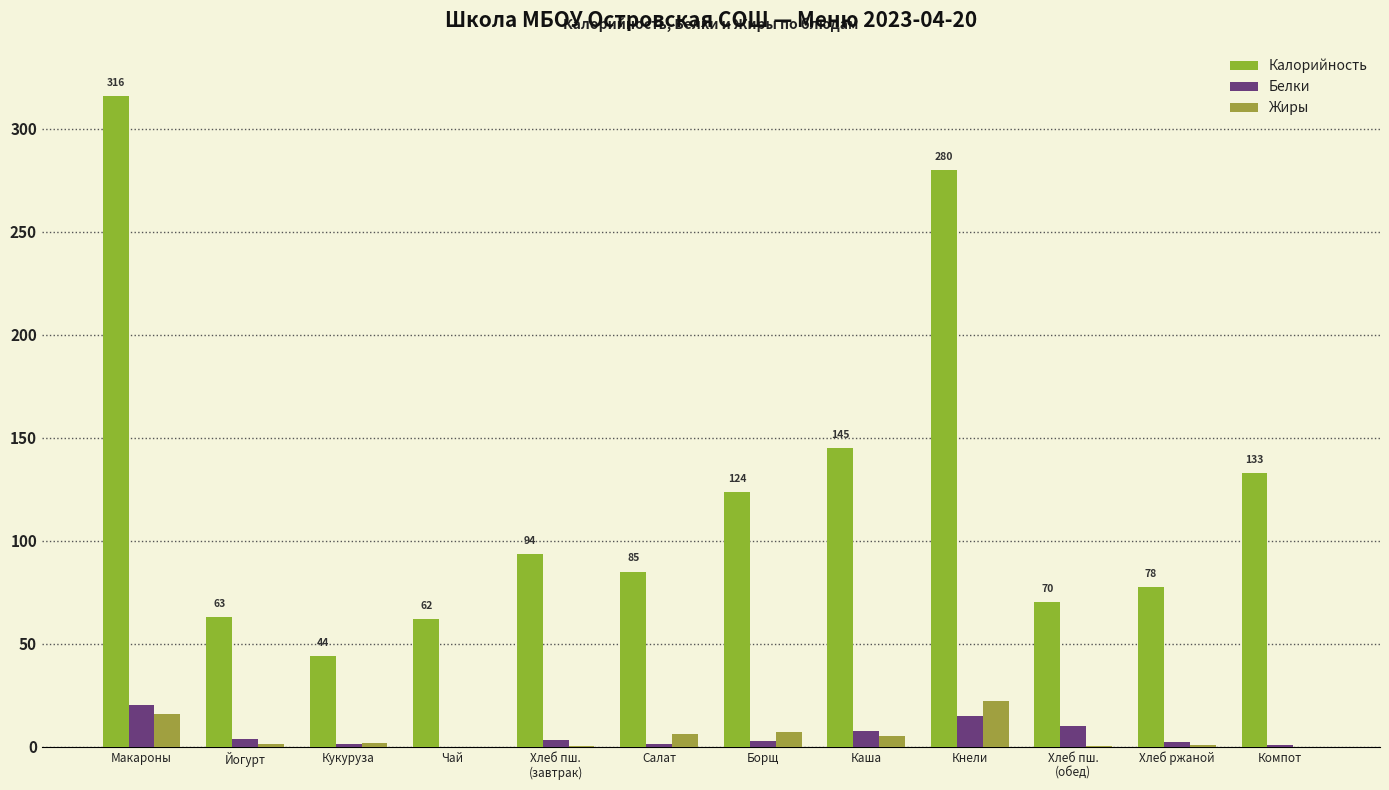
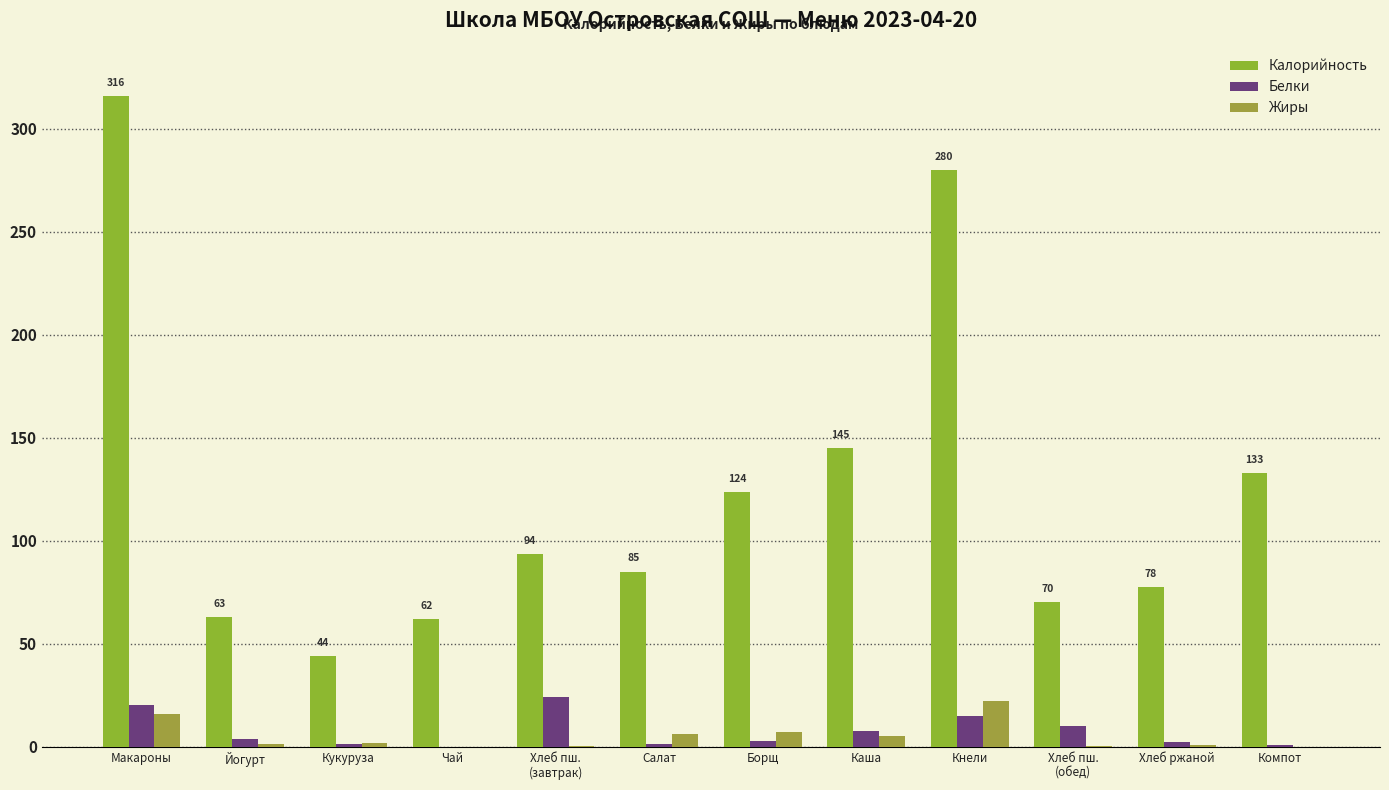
  {
    "Белки": {
      "Макароны": 20,
      "Йогурт": 4,
-     "Хлеб пш. (завтрак)": 3,
+     "Хлеб пш. (завтрак)": 24,
      "Салат": 1,
      "Борщ": 3,
      "Каша": 8,
      "Кнели": 15,
      "Хлеб пш. (обед)": 10,
      "Хлеб ржаной": 3
    }
  }
